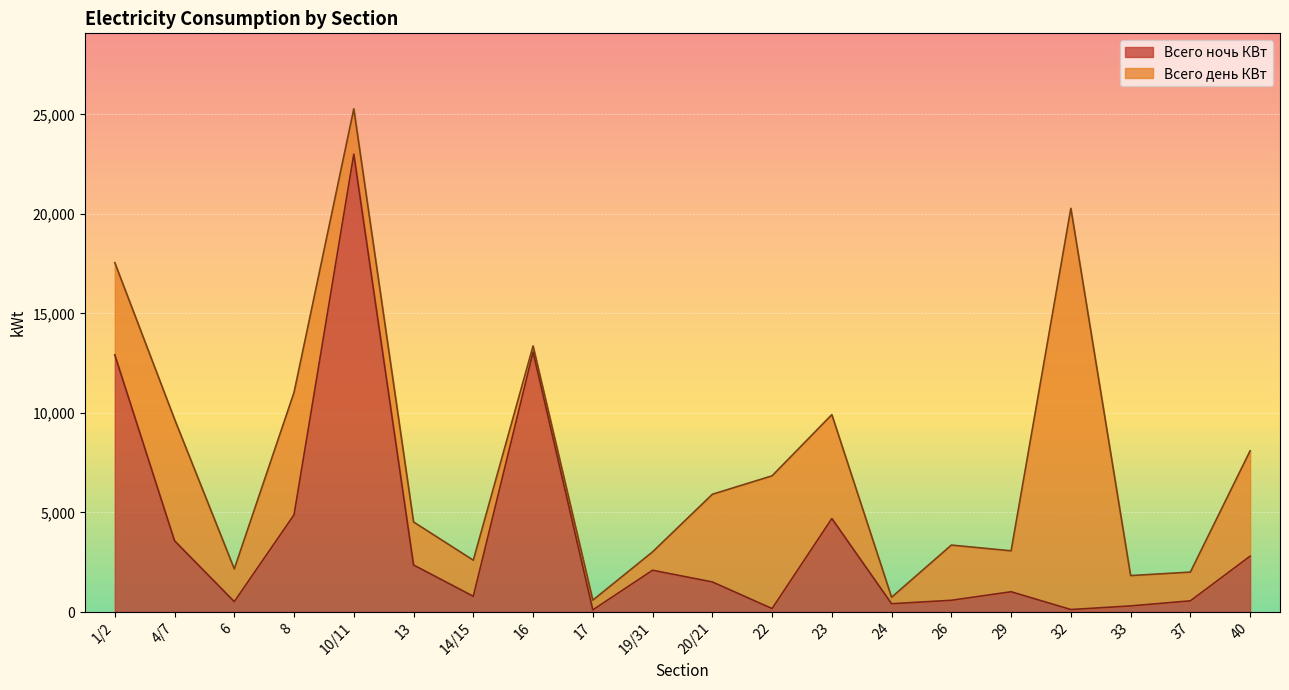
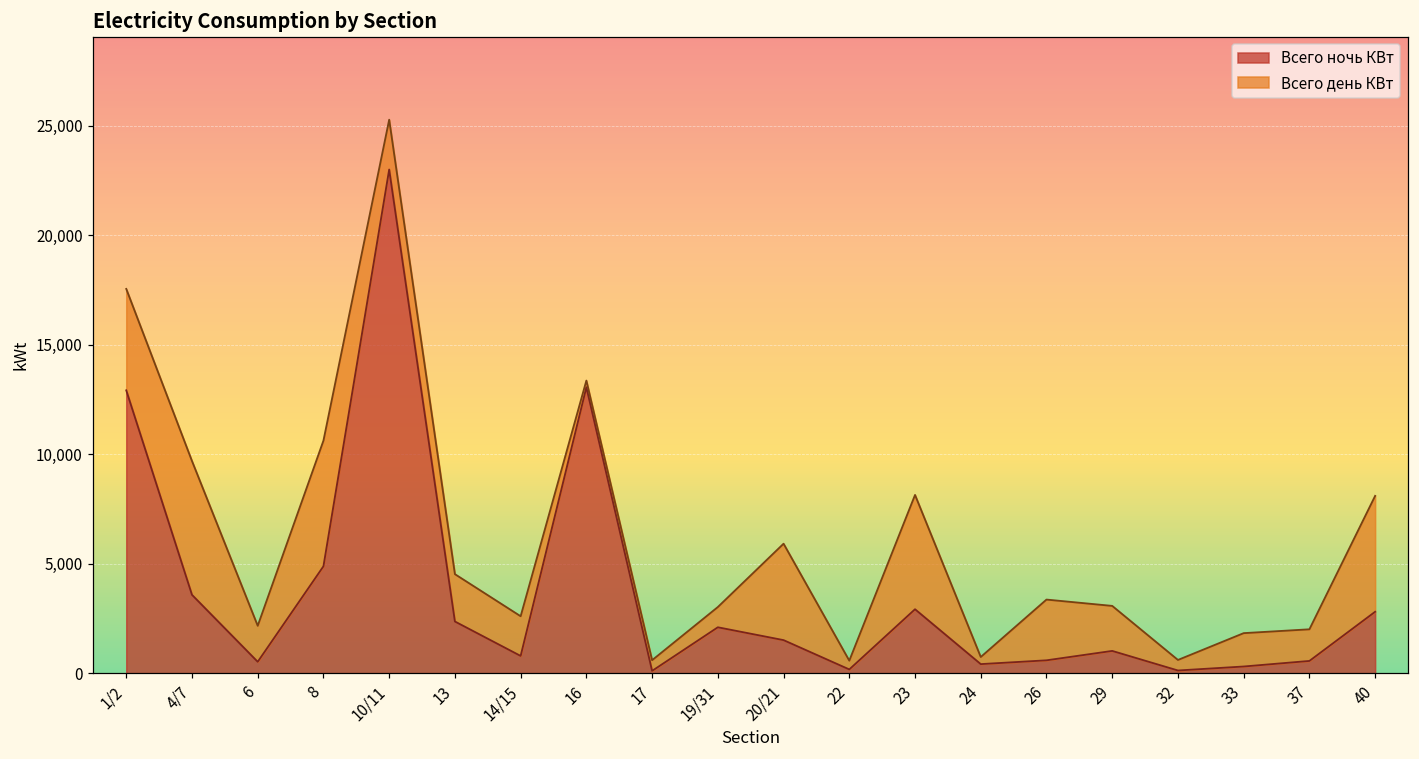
  {
    "Всего ночь КВт": {
      "1/2": "12,900",
      "4/7": "3,600",
      "6": "500",
      "8": "4,900",
      "10/11": "23,000",
      "13": "2,400",
      "14/15": "800",
      "16": "13,100",
      "17": "100",
      "19/31": "2,100",
      "20/21": "1,500",
      "22": "200",
-     "23": "4,700",
+     "23": "2,900",
      "24": "400",
      "26": "600",
      "29": "1,000",
      "32": "100",
      "33": "300",
      "37": "600",
      "40": "2,800"
    },
    "Всего день КВт": {
      "1/2": "4,600",
      "4/7": "6,100",
      "6": "1,600",
-     "8": "6,200",
+     "8": "5,700",
      "10/11": "2,300",
      "13": "2,200",
      "14/15": "1,800",
      "16": "300",
      "17": "500",
      "19/31": "900",
      "20/21": "4,400",
-     "22": "6,700",
+     "22": "400",
      "23": "5,200",
      "24": "300",
      "26": "2,800",
      "29": "2,100",
-     "32": "20,200",
+     "32": "500",
      "33": "1,500",
      "37": "1,400",
      "40": "5,300"
    }
  }
